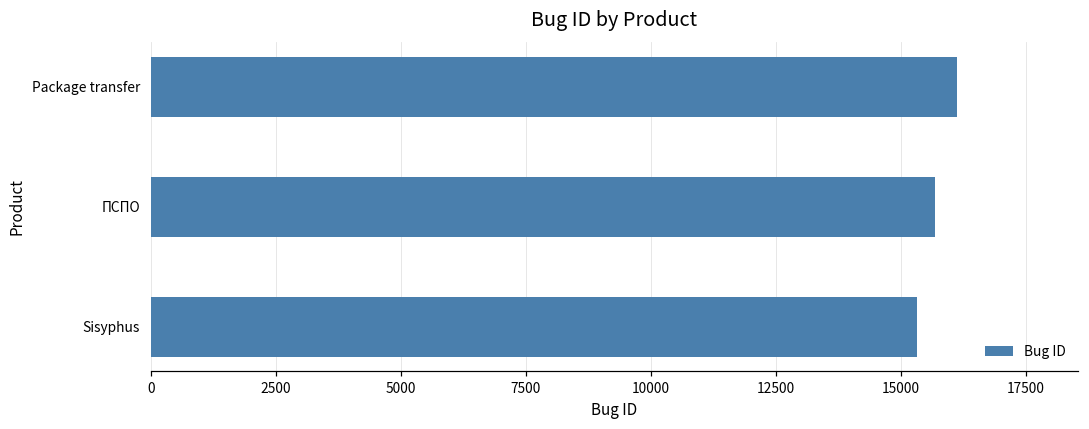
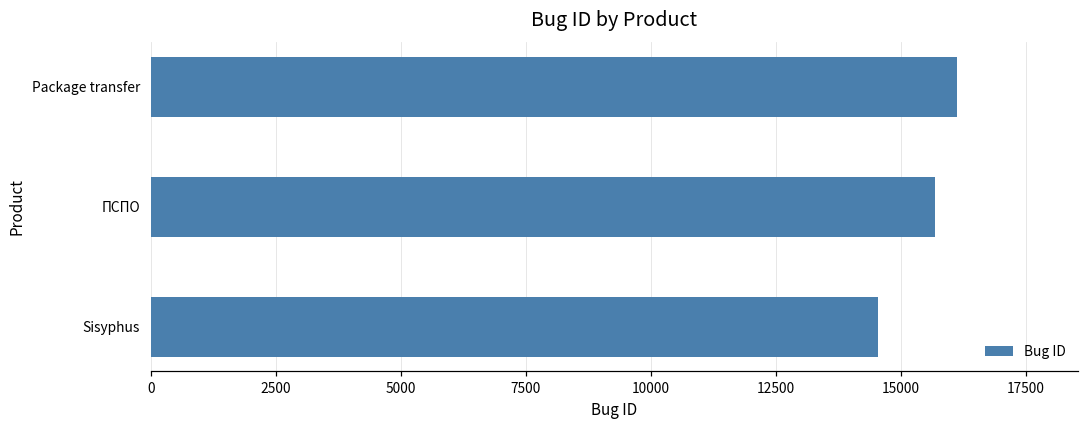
  {
    "Package transfer": 16100,
    "ПСПО": 15700,
-   "Sisyphus": 15300
+   "Sisyphus": 14500
  }
